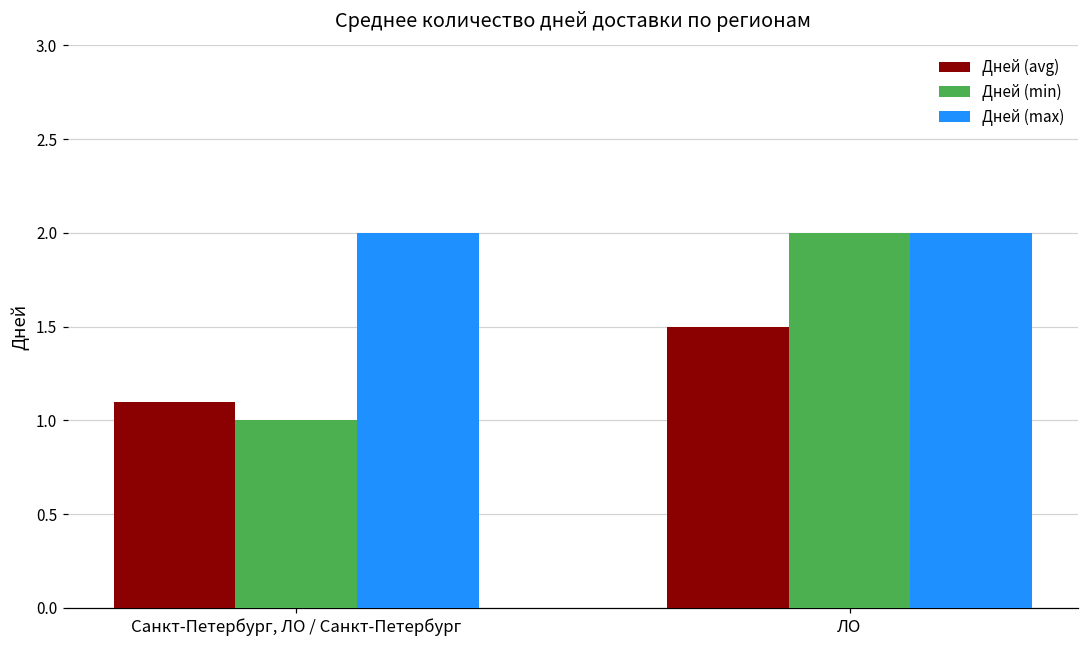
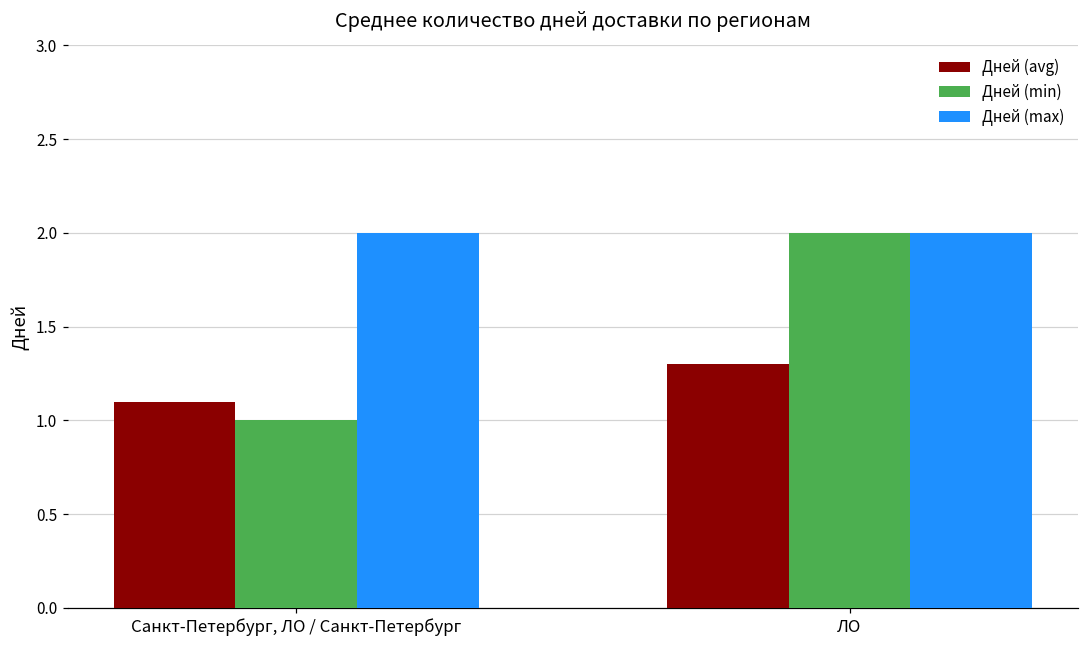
  {
    "Дней (avg)": {
      "Санкт-Петербург, ЛО / Санкт-Петербург": 1.1,
-     "ЛО": 1.5
+     "ЛО": 1.3
    },
    "Дней (min)": {
      "Санкт-Петербург, ЛО / Санкт-Петербург": 1.0,
      "ЛО": 2.0
    },
    "Дней (max)": {
      "Санкт-Петербург, ЛО / Санкт-Петербург": 2.0,
      "ЛО": 2.0
    }
  }
